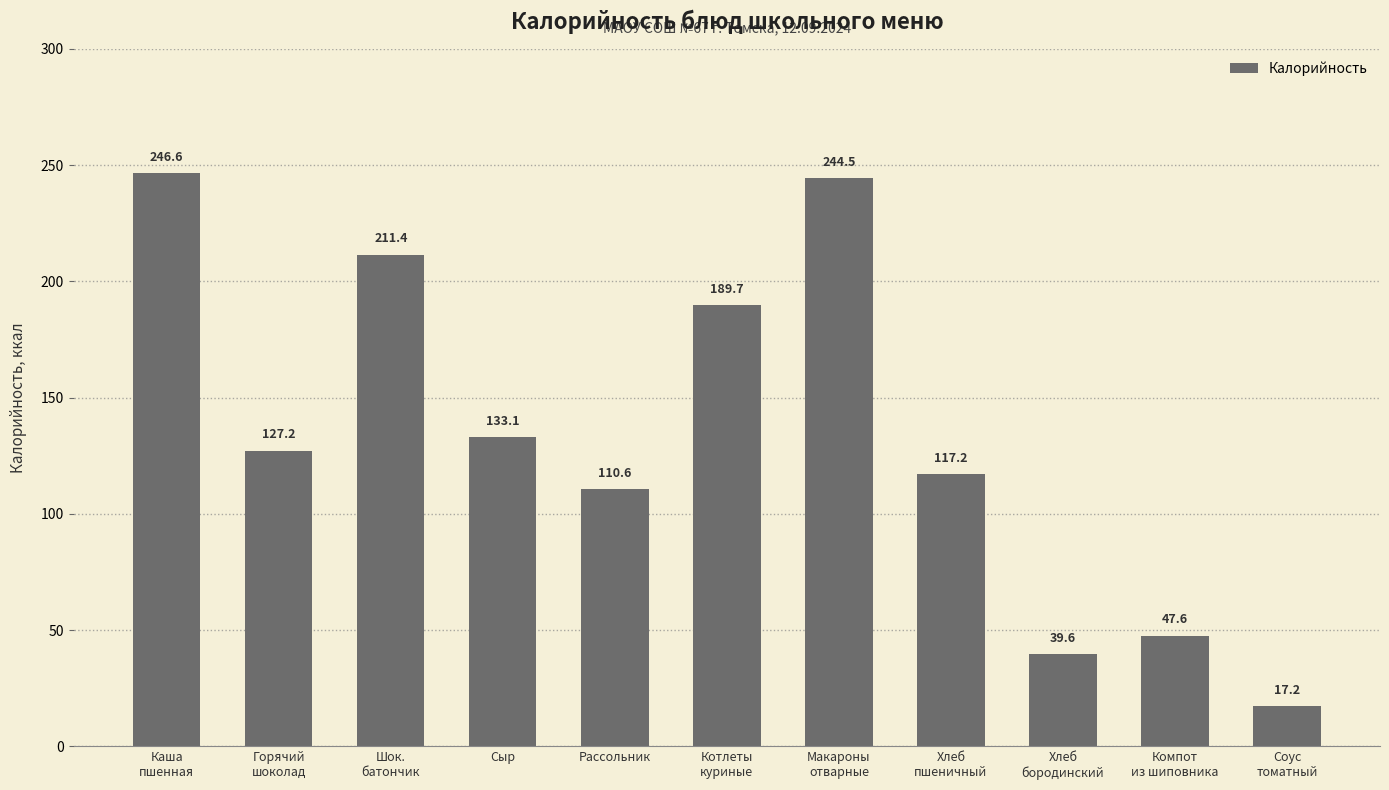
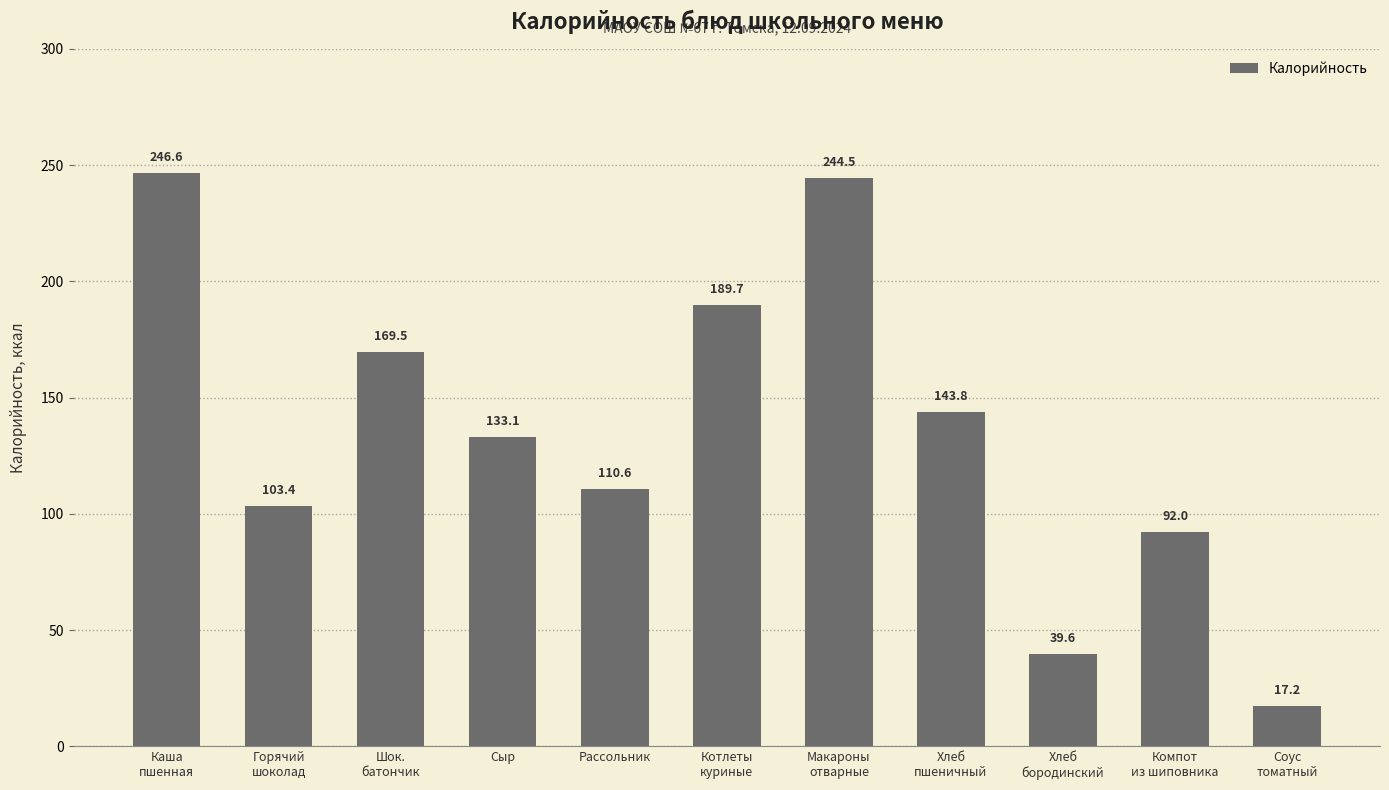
  {
    "Каша пшенная": 246.6,
-   "Горячий шоколад": 127.2,
-   "Шок. батончик": 211.4,
+   "Горячий шоколад": 103.4,
+   "Шок. батончик": 169.5,
    "Сыр": 133.1,
    "Рассольник": 110.6,
    "Котлеты куриные": 189.7,
    "Макароны отварные": 244.5,
-   "Хлеб пшеничный": 117.2,
+   "Хлеб пшеничный": 143.8,
    "Хлеб бородинский": 39.6,
-   "Компот из шиповника": 47.6,
+   "Компот из шиповника": 92.0,
    "Соус томатный": 17.2
  }
